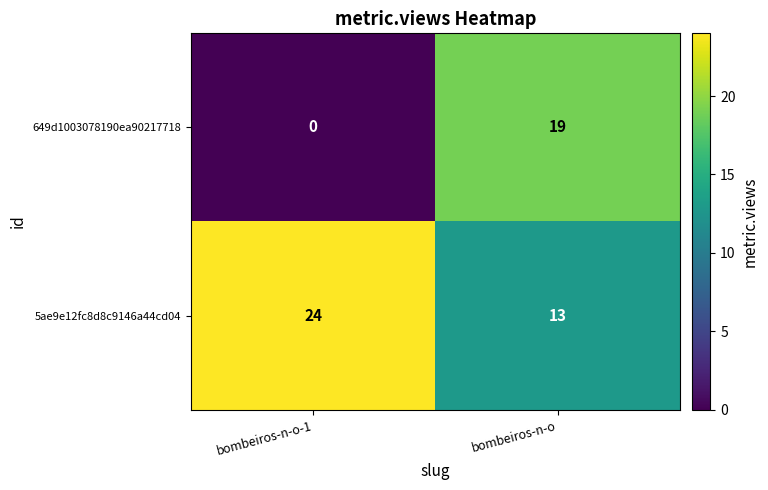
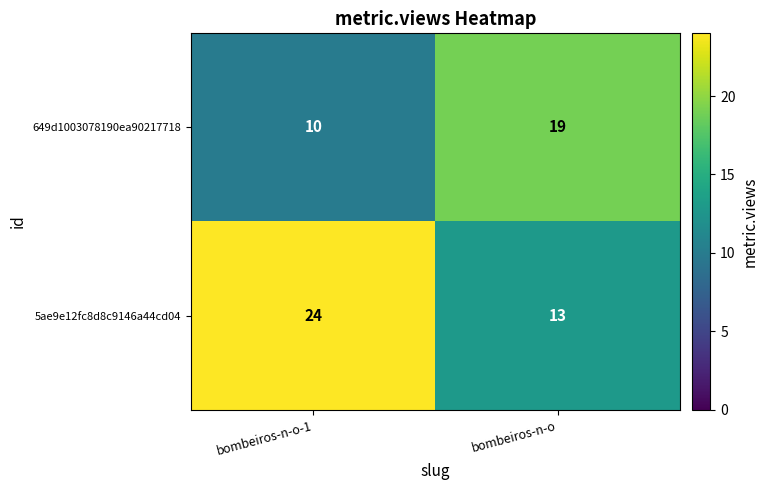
  {
    "649d1003078190ea90217718": {
-     "bombeiros-n-o-1": 0,
+     "bombeiros-n-o-1": 10,
      "bombeiros-n-o": 19
    },
    "5ae9e12fc8d8c9146a44cd04": {
      "bombeiros-n-o-1": 24,
      "bombeiros-n-o": 13
    }
  }
